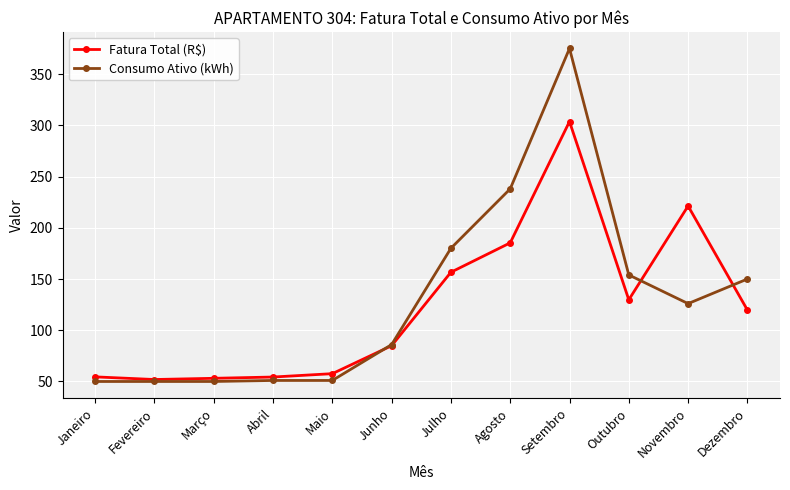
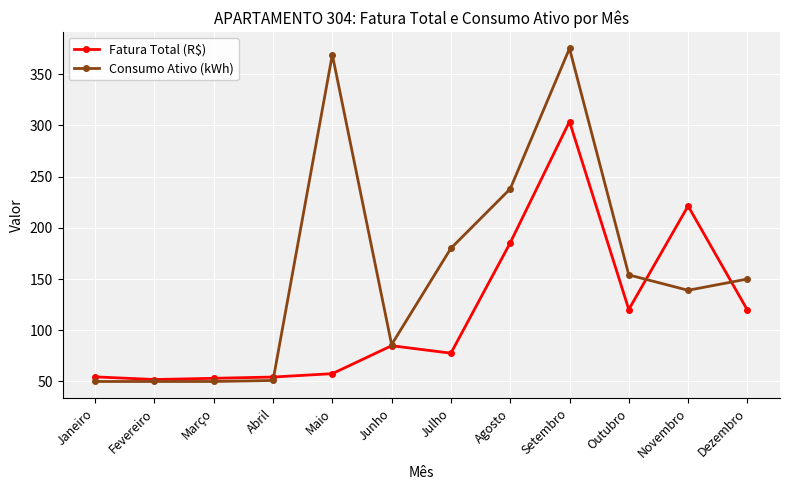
  {
    "Fatura Total (R$)": {
      "Janeiro": 55,
      "Março": 53,
      "Abril": 54,
      "Maio": 58,
-     "Julho": 157,
+     "Julho": 78,
      "Agosto": 185,
      "Setembro": 304,
-     "Outubro": 130,
+     "Outubro": 120,
      "Novembro": 221,
      "Dezembro": 120
    },
    "Consumo Ativo (kWh)": {
      "Janeiro": 50,
      "Março": 50,
      "Abril": 51,
-     "Maio": 51,
+     "Maio": 369,
      "Julho": 180,
      "Agosto": 238,
      "Setembro": 375,
      "Outubro": 154,
-     "Novembro": 126,
+     "Novembro": 139,
      "Dezembro": 150
    }
  }
